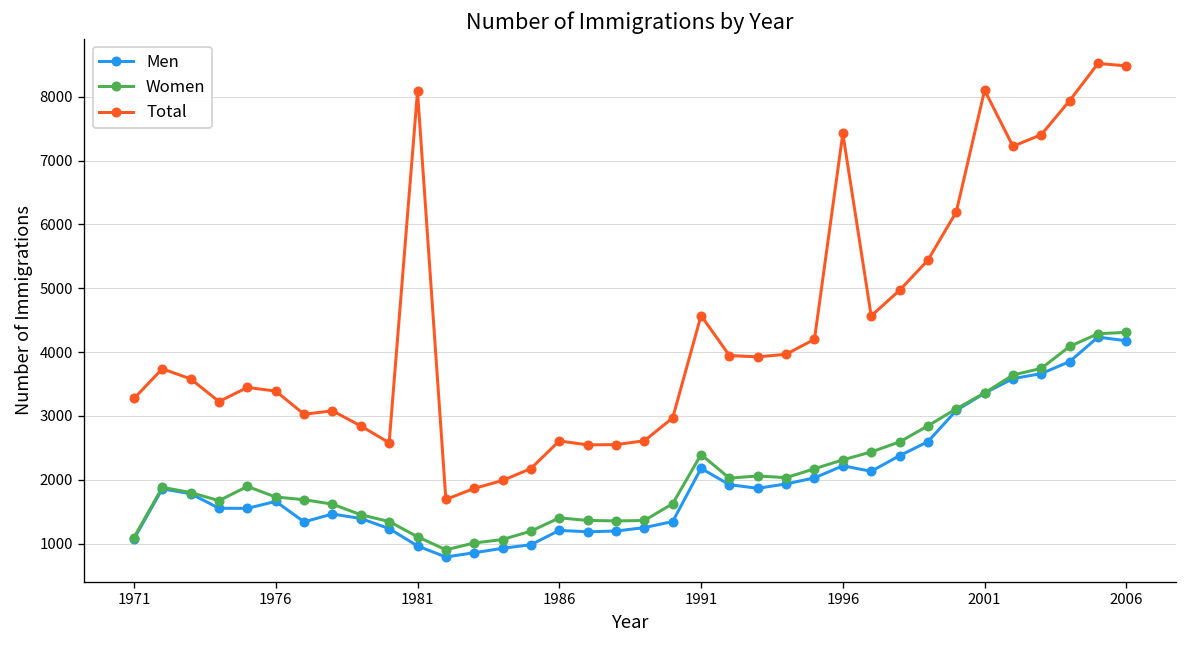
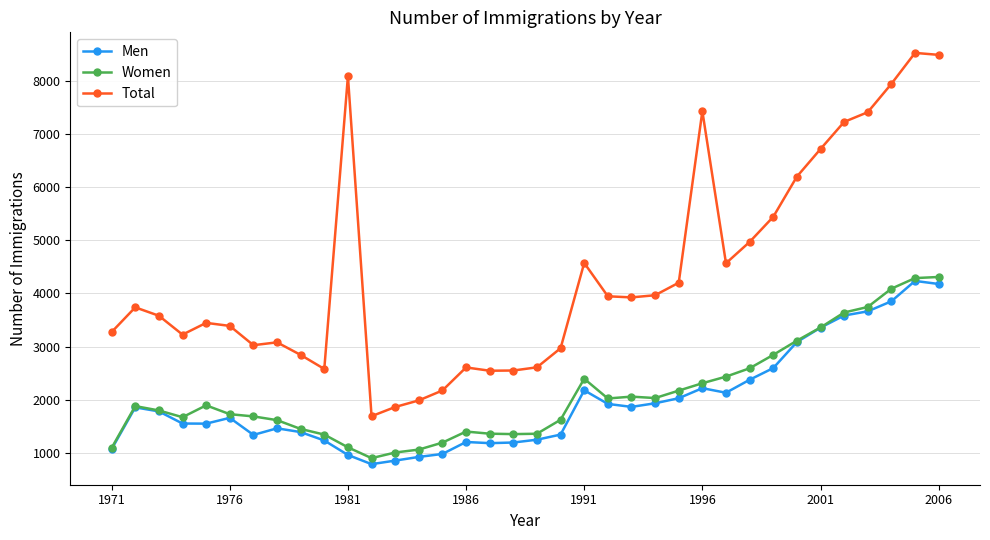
  {
    "Men": {
      "1976": 1700,
      "1981": 1000,
      "1986": 1200,
      "1991": 2200,
      "1996": 2200,
      "2006": 4200
    },
    "Women": {
      "1976": 1700,
      "1981": 1100,
      "1986": 1400,
      "1991": 2400,
      "1996": 2300,
      "2006": 4300
    },
    "Total": {
      "1971": 3300,
      "1976": 3400,
      "1981": 8100,
      "1986": 2600,
      "1991": 4600,
      "1996": 7400,
-     "2001": 8100,
+     "2001": 6700,
      "2006": 8500
    }
  }
